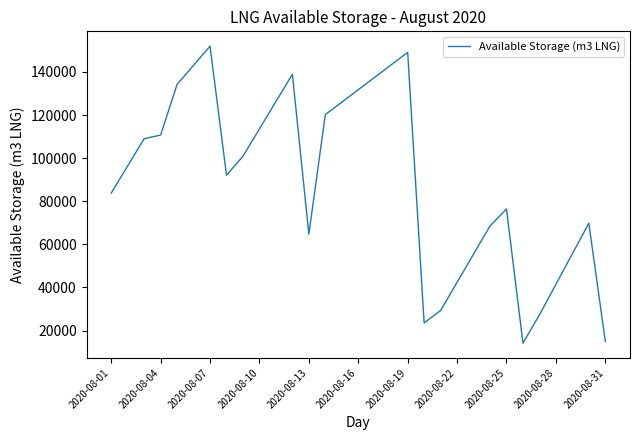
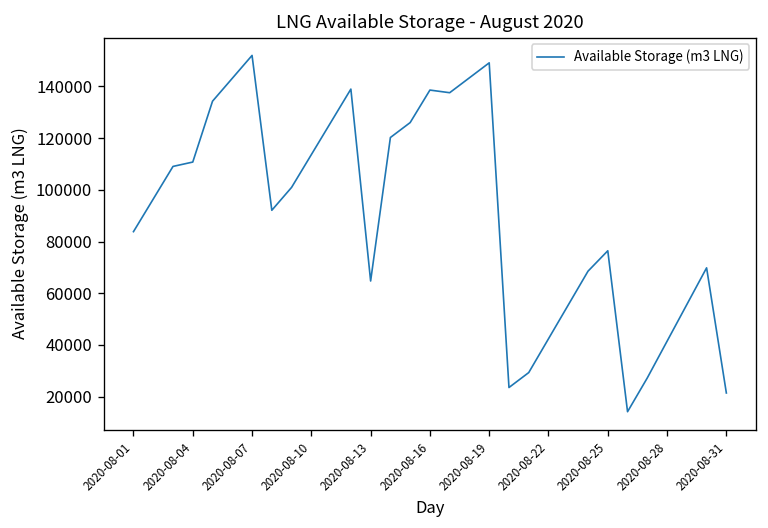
  {
    "2020-08-01": 84000,
    "2020-08-04": 111000,
    "2020-08-07": 152000,
    "2020-08-10": 114000,
    "2020-08-13": 65000,
-   "2020-08-16": 132000,
+   "2020-08-16": 139000,
    "2020-08-19": 149000,
    "2020-08-22": 42000,
    "2020-08-25": 76000,
    "2020-08-28": 41000,
-   "2020-08-31": 15000
+   "2020-08-31": 21000
  }
